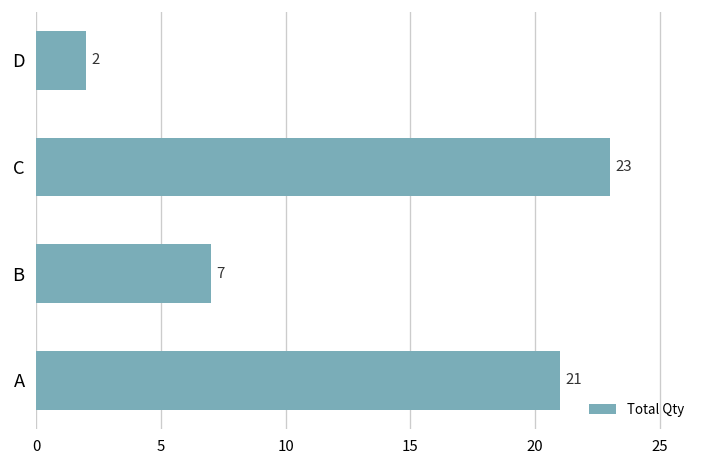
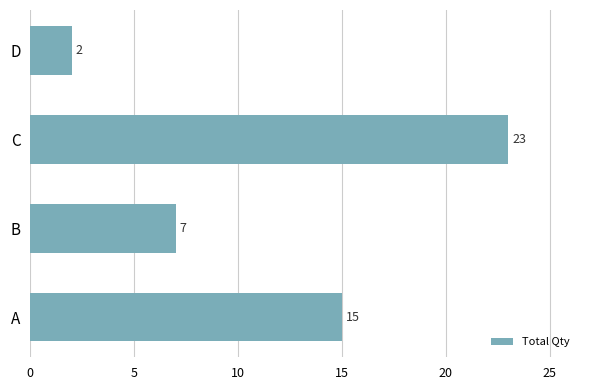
  {
    "D": 2,
    "C": 23,
    "B": 7,
-   "A": 21
+   "A": 15
  }
